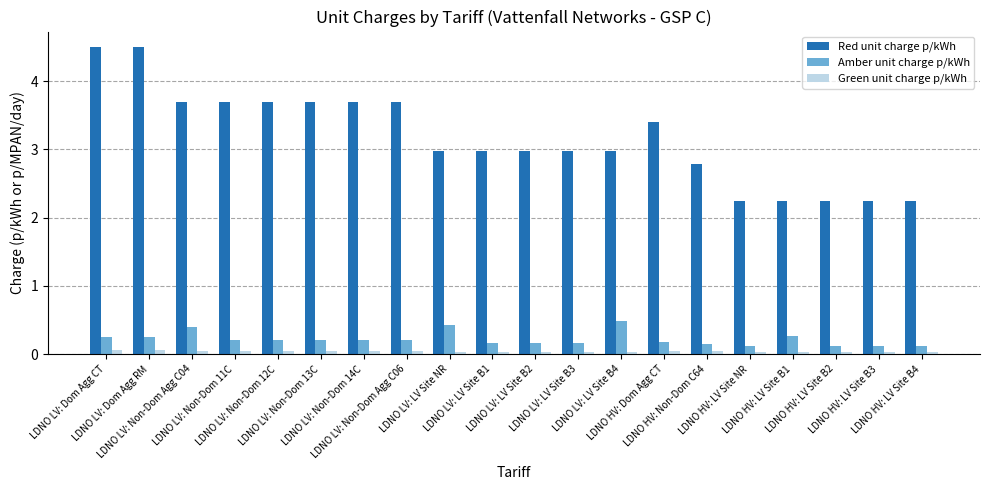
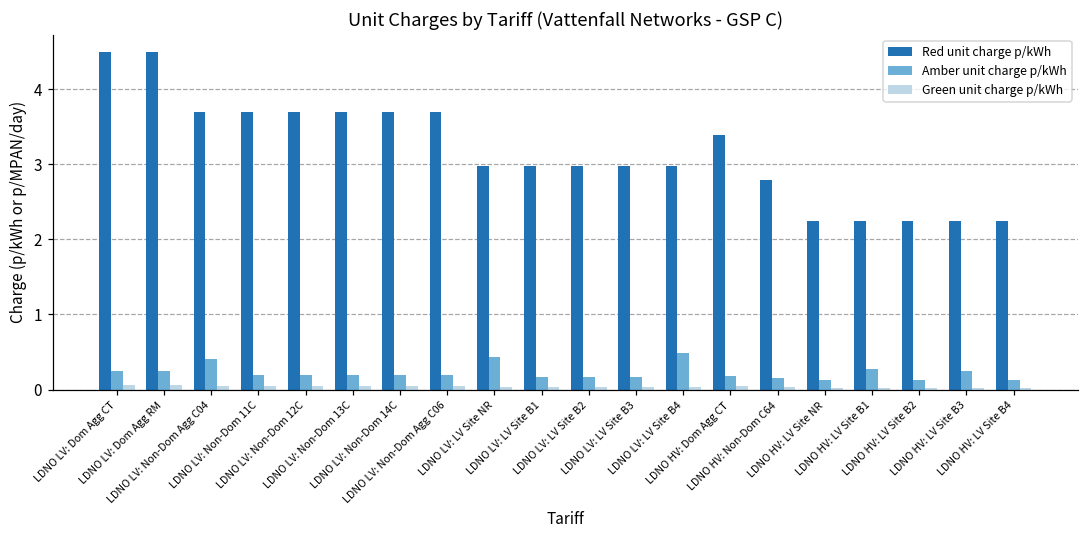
  {
    "Red unit charge p/kWh": {
      "LDNO LV: Dom Agg CT": 4.5,
      "LDNO LV: Dom Agg RM": 4.5,
      "LDNO LV: Non-Dom Agg C04": 3.7,
      "LDNO LV: Non-Dom 11C": 3.7,
      "LDNO LV: Non-Dom 12C": 3.7,
      "LDNO LV: Non-Dom 13C": 3.7,
      "LDNO LV: Non-Dom 14C": 3.7,
      "LDNO LV: Non-Dom Agg C06": 3.7,
      "LDNO LV: LV Site NR": 3.0,
      "LDNO LV: LV Site B1": 3.0,
      "LDNO LV: LV Site B2": 3.0,
      "LDNO LV: LV Site B3": 3.0,
      "LDNO LV: LV Site B4": 3.0,
      "LDNO HV: Dom Agg CT": 3.4,
      "LDNO HV: Non-Dom C64": 2.8,
      "LDNO HV: LV Site NR": 2.2,
      "LDNO HV: LV Site B1": 2.2,
      "LDNO HV: LV Site B2": 2.2,
      "LDNO HV: LV Site B3": 2.2,
      "LDNO HV: LV Site B4": 2.2
    },
    "Amber unit charge p/kWh": {
      "LDNO LV: Dom Agg CT": 0.2,
      "LDNO LV: Dom Agg RM": 0.2,
      "LDNO LV: Non-Dom Agg C04": 0.4,
      "LDNO LV: Non-Dom 11C": 0.2,
      "LDNO LV: Non-Dom 12C": 0.2,
      "LDNO LV: Non-Dom 13C": 0.2,
      "LDNO LV: Non-Dom 14C": 0.2,
      "LDNO LV: Non-Dom Agg C06": 0.2,
      "LDNO LV: LV Site NR": 0.4,
      "LDNO LV: LV Site B1": 0.2,
      "LDNO LV: LV Site B2": 0.2,
      "LDNO LV: LV Site B3": 0.2,
      "LDNO LV: LV Site B4": 0.5,
      "LDNO HV: Dom Agg CT": 0.2,
      "LDNO HV: Non-Dom C64": 0.2,
      "LDNO HV: LV Site NR": 0.1,
      "LDNO HV: LV Site B1": 0.3,
      "LDNO HV: LV Site B2": 0.1,
-     "LDNO HV: LV Site B3": 0.1,
+     "LDNO HV: LV Site B3": 0.2,
      "LDNO HV: LV Site B4": 0.1
    },
    "Green unit charge p/kWh": {
      "LDNO LV: Dom Agg CT": 0.1,
      "LDNO LV: Dom Agg RM": 0.1,
      "LDNO LV: Non-Dom Agg C04": 0.1,
      "LDNO LV: Non-Dom 11C": 0.1,
      "LDNO LV: Non-Dom 12C": 0.1,
      "LDNO LV: Non-Dom 13C": 0.1,
      "LDNO LV: Non-Dom 14C": 0.1,
      "LDNO LV: Non-Dom Agg C06": 0.1,
      "LDNO HV: Dom Agg CT": 0.0,
      "LDNO HV: Non-Dom C64": 0.0
    }
  }
